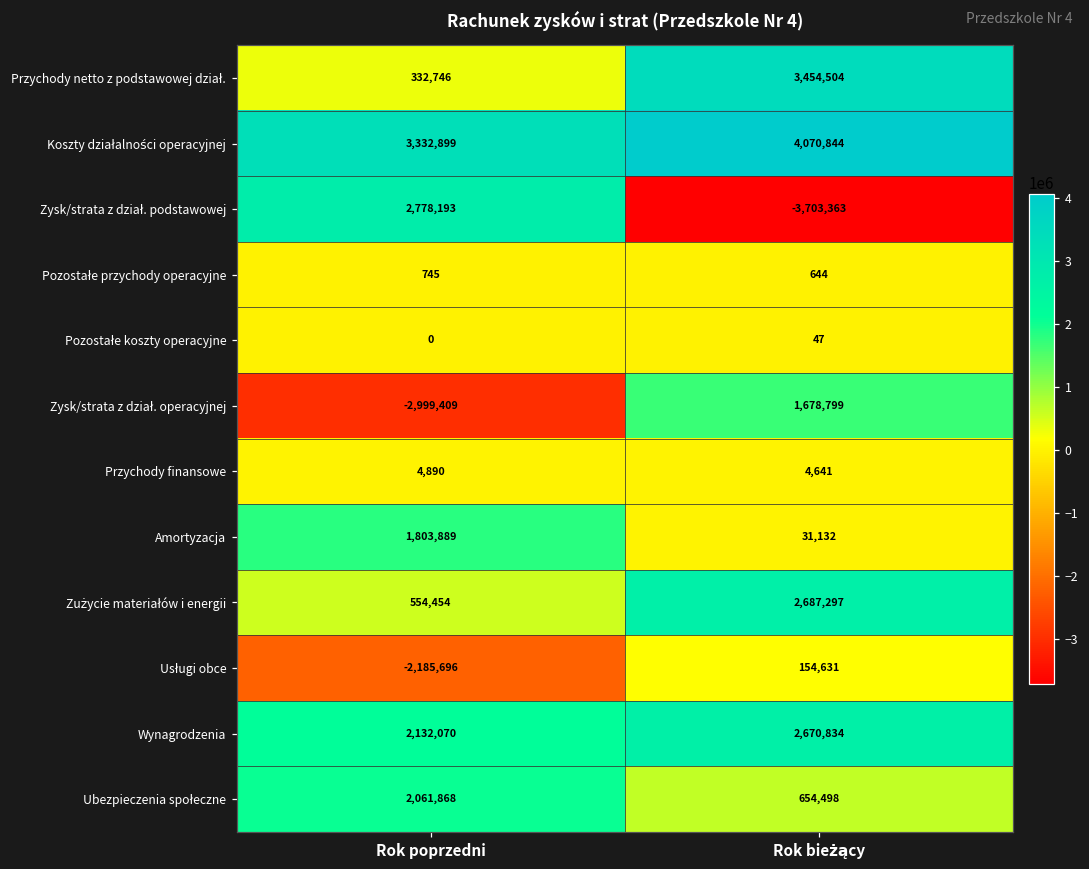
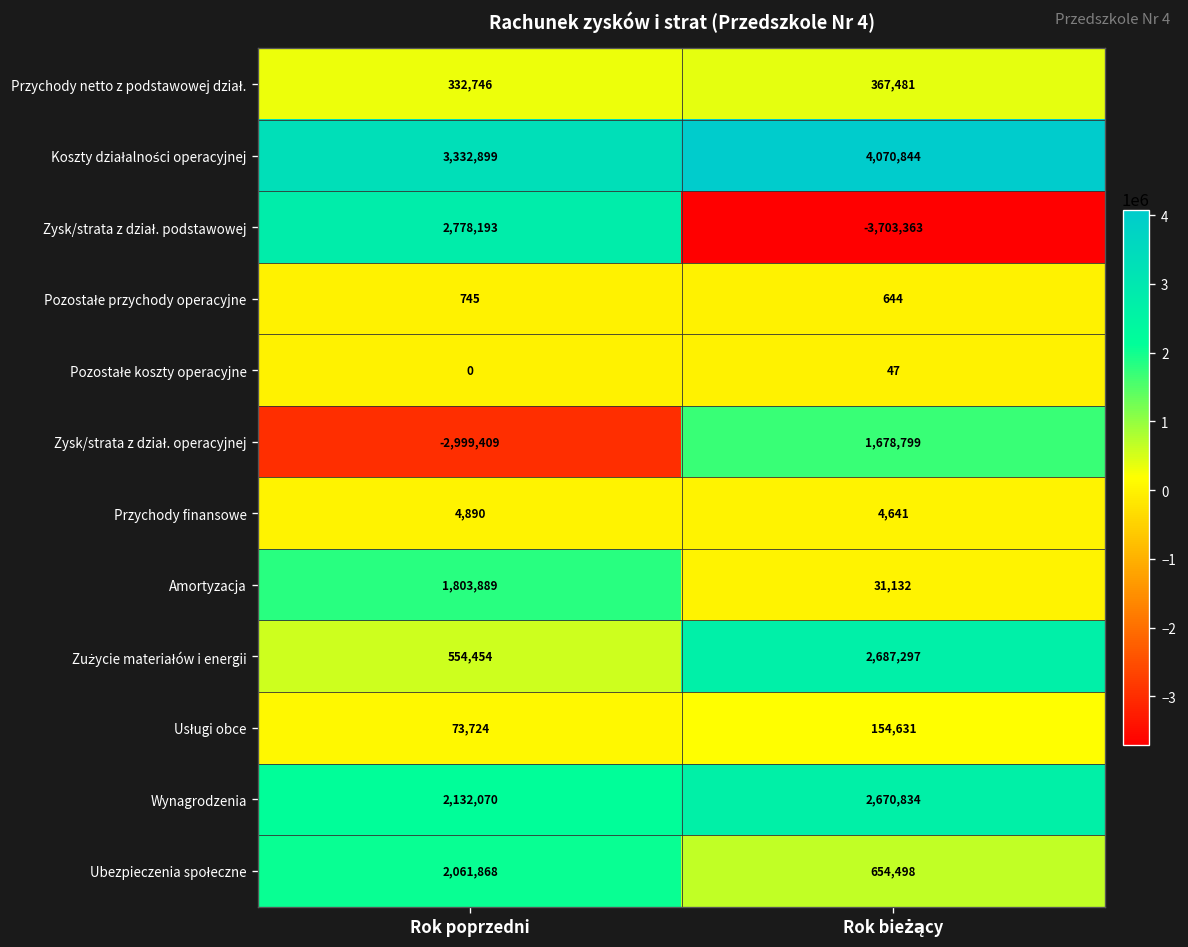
  {
    "Przychody netto z podstawowej dział.": {
      "Rok poprzedni": "332,746",
-     "Rok bieżący": "3,454,504"
+     "Rok bieżący": "367,481"
    },
    "Koszty działalności operacyjnej": {
      "Rok poprzedni": "3,332,899",
      "Rok bieżący": "4,070,844"
    },
    "Zysk/strata z dział. podstawowej": {
      "Rok poprzedni": "2,778,193",
      "Rok bieżący": "-3,703,363"
    },
    "Pozostałe przychody operacyjne": {
      "Rok poprzedni": "745",
      "Rok bieżący": "644"
    },
    "Pozostałe koszty operacyjne": {
      "Rok poprzedni": "0",
      "Rok bieżący": "47"
    },
    "Zysk/strata z dział. operacyjnej": {
      "Rok poprzedni": "-2,999,409",
      "Rok bieżący": "1,678,799"
    },
    "Przychody finansowe": {
      "Rok poprzedni": "4,890",
      "Rok bieżący": "4,641"
    },
    "Amortyzacja": {
      "Rok poprzedni": "1,803,889",
      "Rok bieżący": "31,132"
    },
    "Zużycie materiałów i energii": {
      "Rok poprzedni": "554,454",
      "Rok bieżący": "2,687,297"
    },
    "Usługi obce": {
-     "Rok poprzedni": "-2,185,696",
+     "Rok poprzedni": "73,724",
      "Rok bieżący": "154,631"
    },
    "Wynagrodzenia": {
      "Rok poprzedni": "2,132,070",
      "Rok bieżący": "2,670,834"
    },
    "Ubezpieczenia społeczne": {
      "Rok poprzedni": "2,061,868",
      "Rok bieżący": "654,498"
    }
  }
